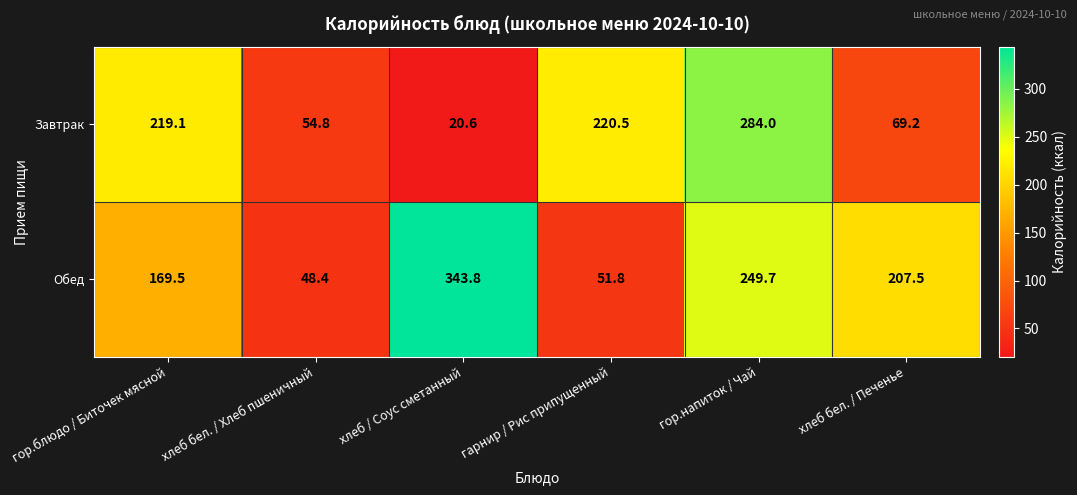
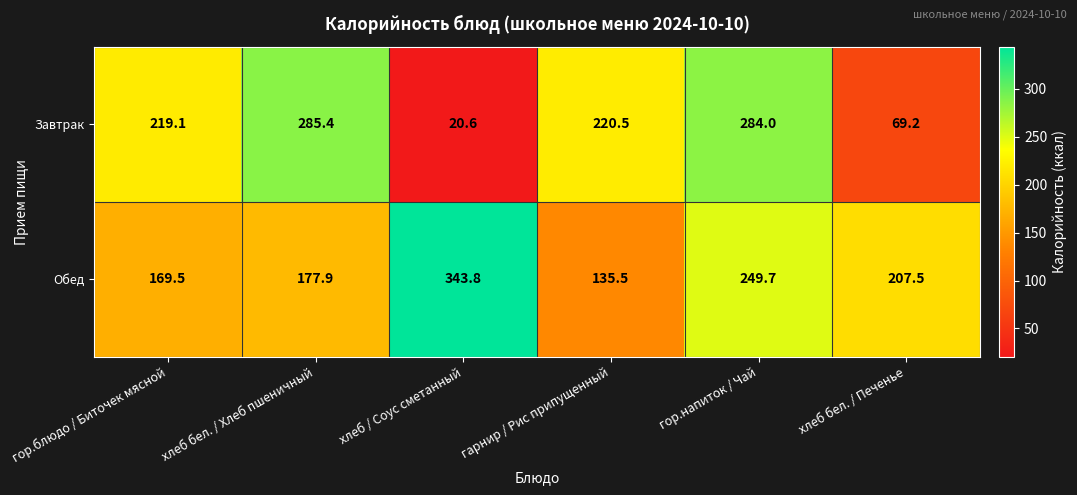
  {
    "Завтрак": {
      "гор.блюдо / Биточек мясной": 219.1,
-     "хлеб бел. / Хлеб пшеничный": 54.8,
+     "хлеб бел. / Хлеб пшеничный": 285.4,
      "хлеб / Соус сметанный": 20.6,
      "гарнир / Рис припущенный": 220.5,
      "гор.напиток / Чай": 284.0,
      "хлеб бел. / Печенье": 69.2
    },
    "Обед": {
      "гор.блюдо / Биточек мясной": 169.5,
-     "хлеб бел. / Хлеб пшеничный": 48.4,
+     "хлеб бел. / Хлеб пшеничный": 177.9,
      "хлеб / Соус сметанный": 343.8,
-     "гарнир / Рис припущенный": 51.8,
+     "гарнир / Рис припущенный": 135.5,
      "гор.напиток / Чай": 249.7,
      "хлеб бел. / Печенье": 207.5
    }
  }
